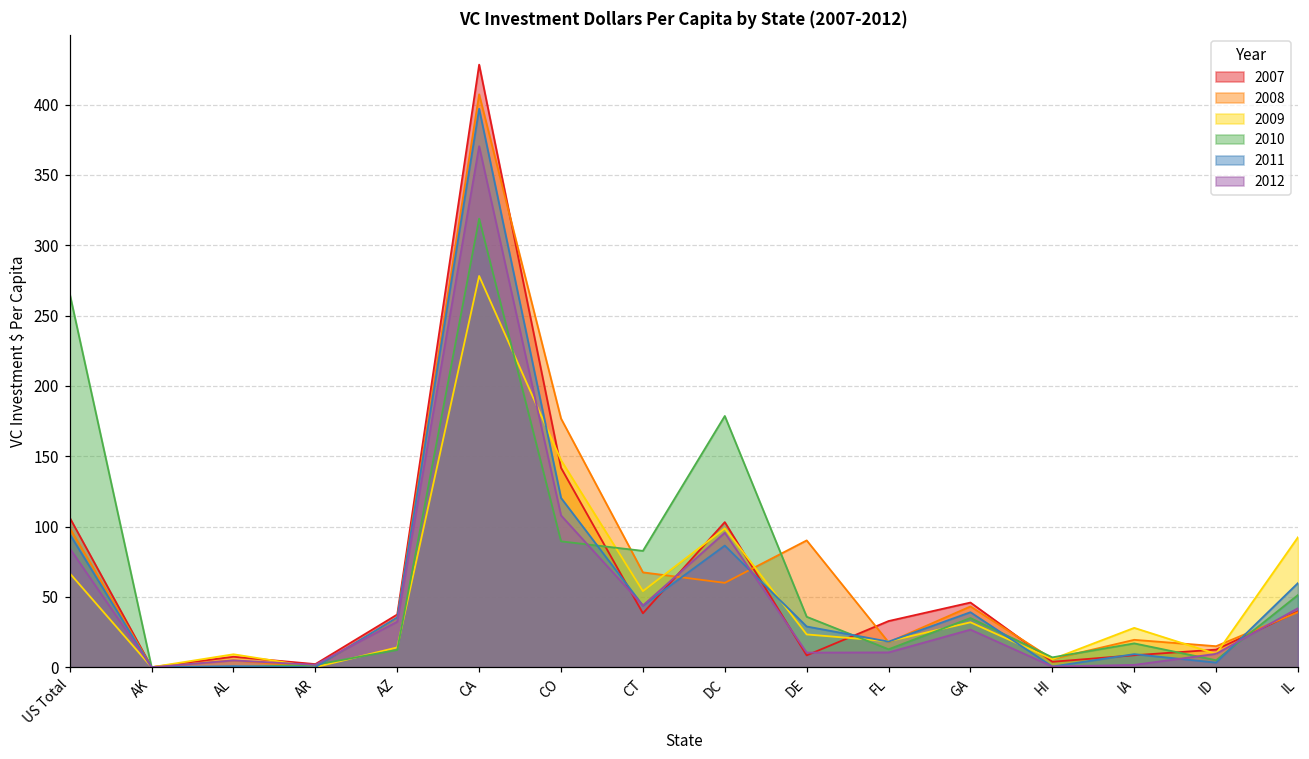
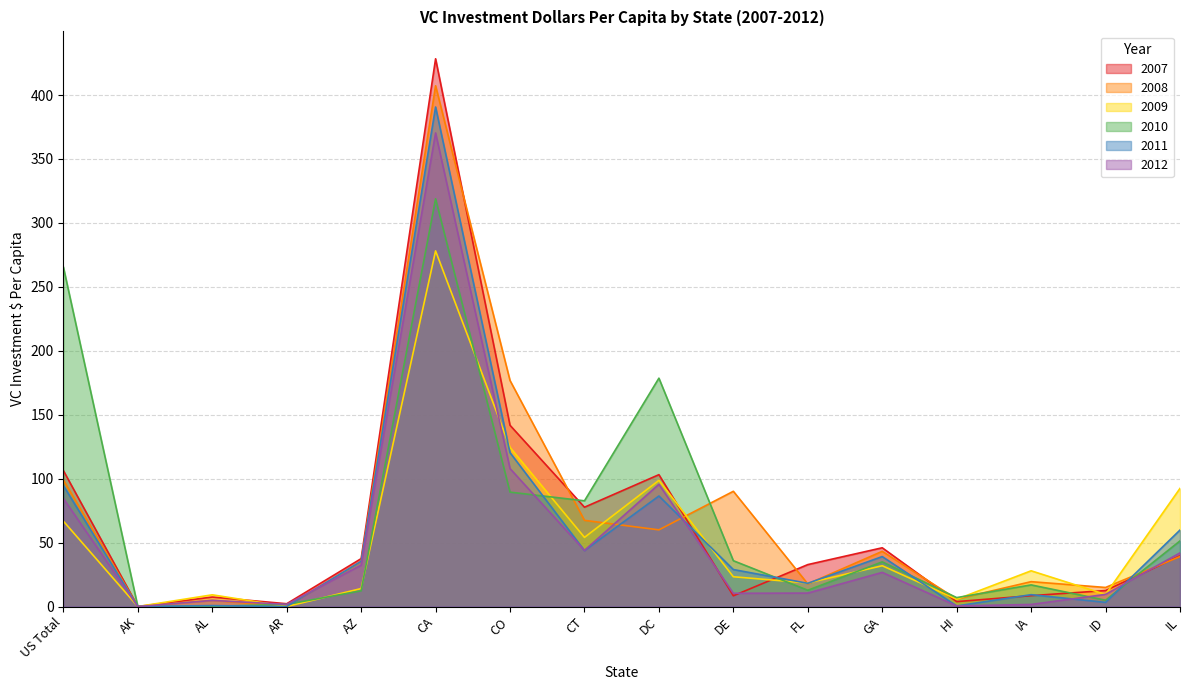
  {
    "2007": {
      "US Total": 106,
      "AZ": 37,
      "CA": 428,
      "CO": 142,
-     "CT": 38,
+     "CT": 78,
      "DC": 103,
      "FL": 33,
      "GA": 46,
      "ID": 12
    },
    "2008": {
      "US Total": 99,
      "CA": 407,
      "CO": 177,
      "CT": 67,
      "DC": 60,
      "DE": 90,
      "GA": 43,
      "IA": 19,
      "ID": 15
    },
    "2009": {
      "US Total": 67,
      "CA": 278,
-     "CO": 147,
+     "CO": 124,
      "CT": 54,
      "DC": 99,
      "DE": 23,
      "GA": 32,
      "IA": 28,
      "IL": 92
    },
    "2010": {
      "US Total": 266,
      "CA": 319,
      "CO": 89,
      "CT": 83,
      "DC": 179,
      "DE": 36,
      "FL": 13,
      "GA": 35,
      "IA": 17,
      "IL": 51
    },
    "2011": {
      "US Total": 95,
-     "CA": 397,
+     "CA": 391,
      "CO": 120,
      "DC": 86,
      "DE": 29,
      "GA": 39,
      "IL": 60
    },
    "2012": {
      "US Total": 85,
      "AZ": 32,
      "CA": 370,
      "CO": 108,
      "DC": 96,
      "FL": 11,
      "GA": 27,
      "IA": 2,
      "IL": 42
    }
  }
